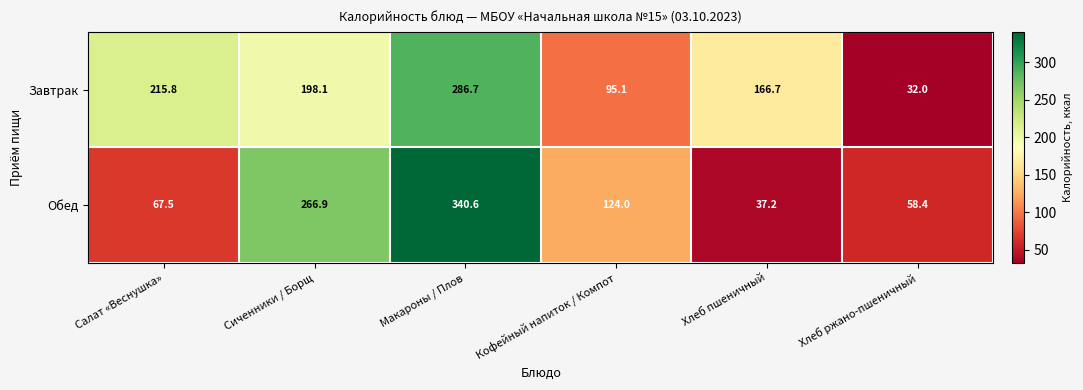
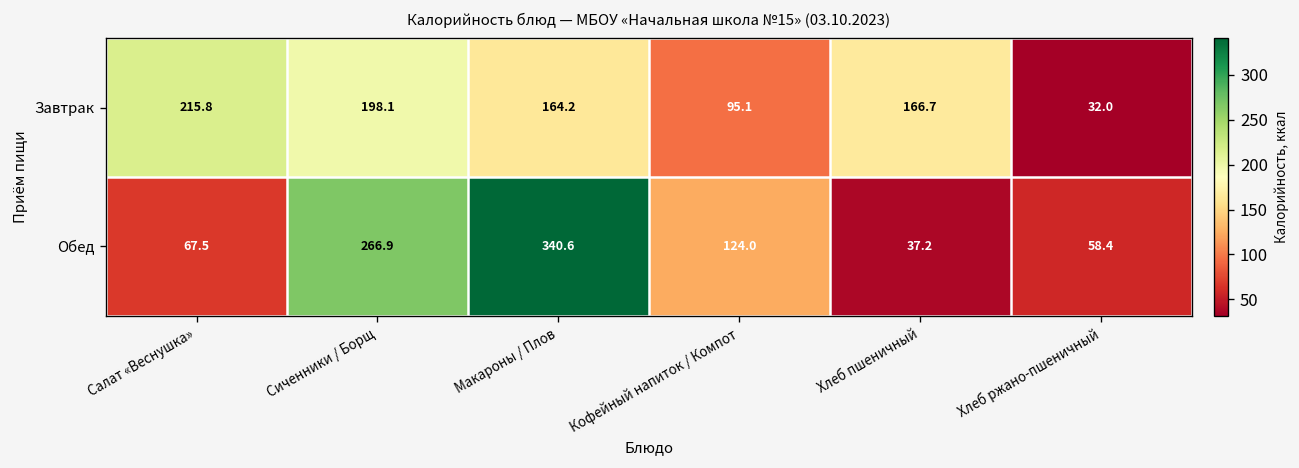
  {
    "Завтрак": {
      "Салат «Веснушка»": 215.8,
      "Сиченники / Борщ": 198.1,
-     "Макароны / Плов": 286.7,
+     "Макароны / Плов": 164.2,
      "Кофейный напиток / Компот": 95.1,
      "Хлеб пшеничный": 166.7,
      "Хлеб ржано-пшеничный": 32.0
    },
    "Обед": {
      "Салат «Веснушка»": 67.5,
      "Сиченники / Борщ": 266.9,
      "Макароны / Плов": 340.6,
      "Кофейный напиток / Компот": 124.0,
      "Хлеб пшеничный": 37.2,
      "Хлеб ржано-пшеничный": 58.4
    }
  }
